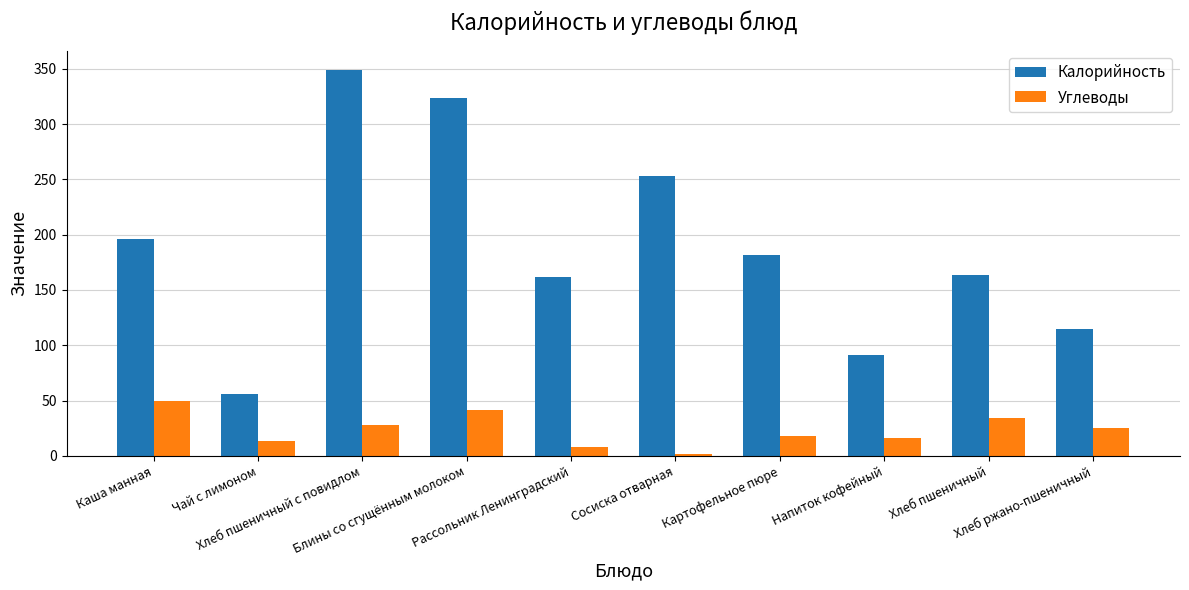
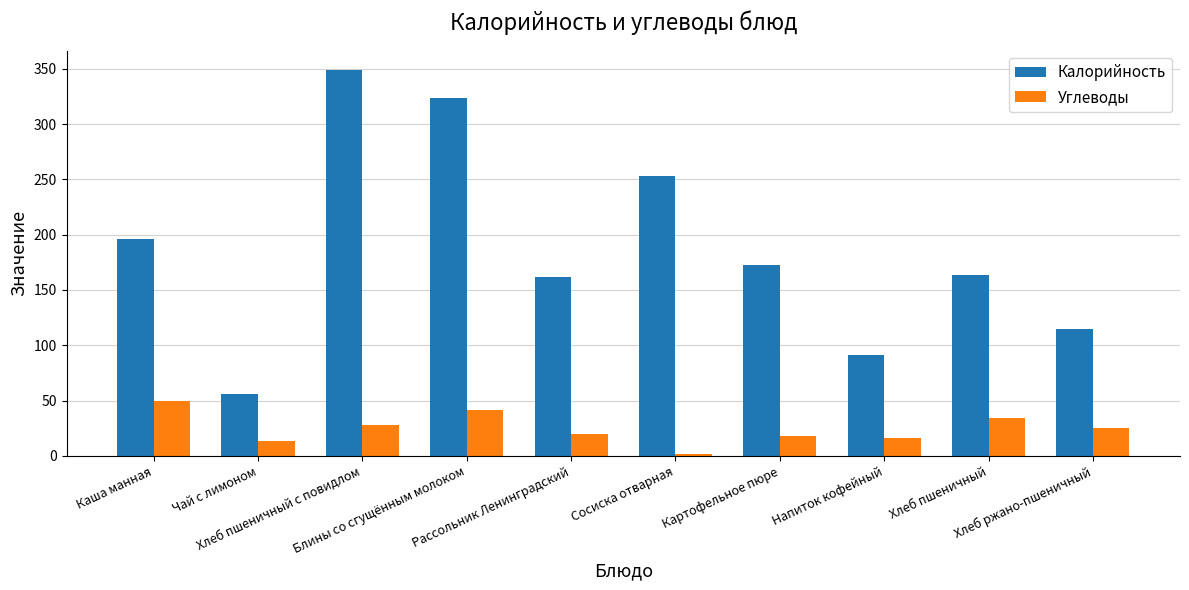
  {
    "Калорийность": {
      "Каша манная": 196,
      "Чай с лимоном": 56,
      "Хлеб пшеничный с повидлом": 349,
      "Блины со сгущённым молоком": 324,
      "Рассольник Ленинградский": 162,
      "Сосиска отварная": 253,
-     "Картофельное пюре": 181,
+     "Картофельное пюре": 173,
      "Напиток кофейный": 91,
      "Хлеб пшеничный": 164,
      "Хлеб ржано-пшеничный": 115
    },
    "Углеводы": {
      "Каша манная": 50,
      "Чай с лимоном": 14,
      "Хлеб пшеничный с повидлом": 28,
      "Блины со сгущённым молоком": 41,
-     "Рассольник Ленинградский": 8,
+     "Рассольник Ленинградский": 20,
      "Картофельное пюре": 18,
      "Напиток кофейный": 16,
      "Хлеб пшеничный": 34,
      "Хлеб ржано-пшеничный": 25
    }
  }
